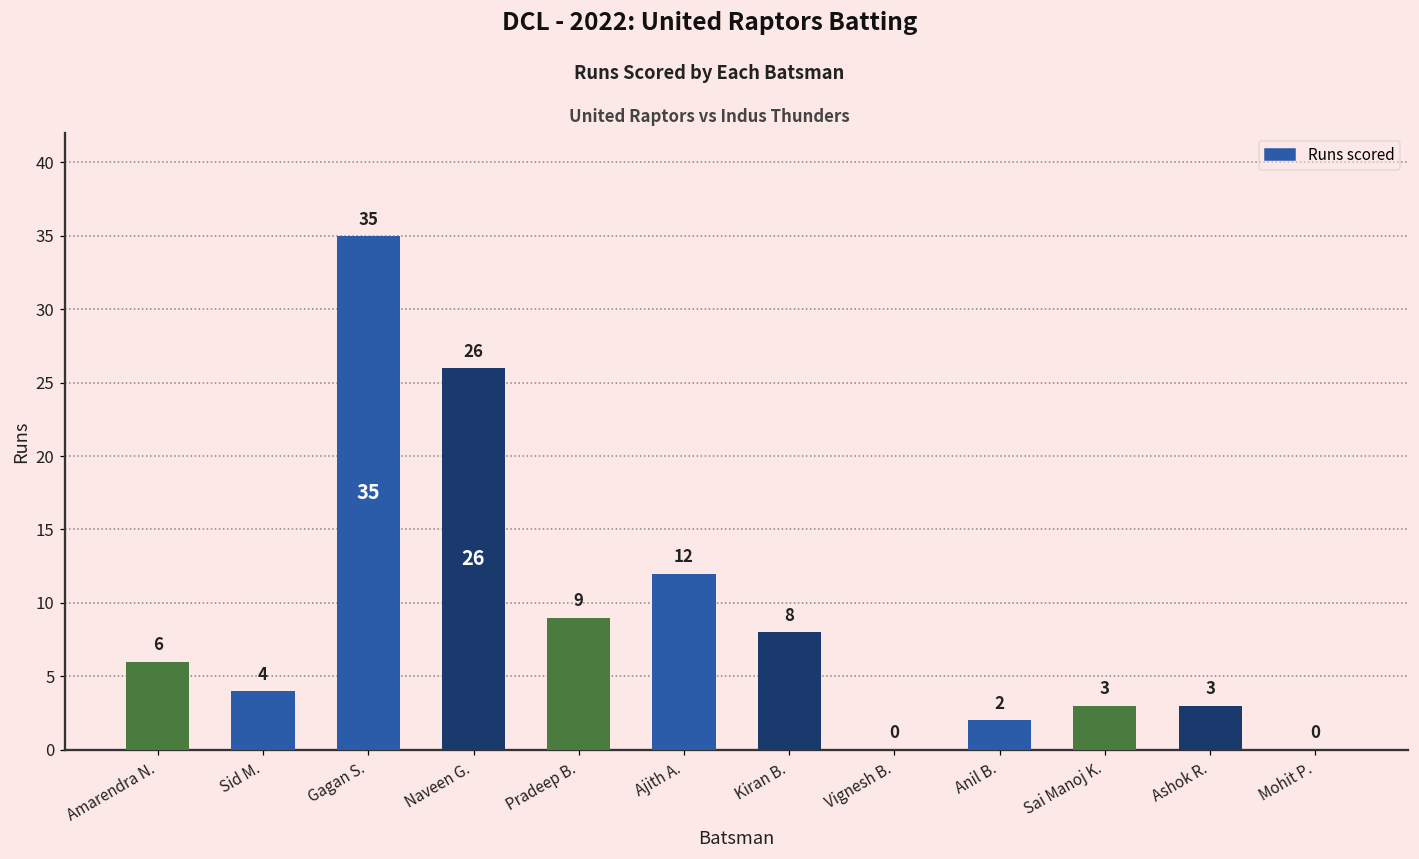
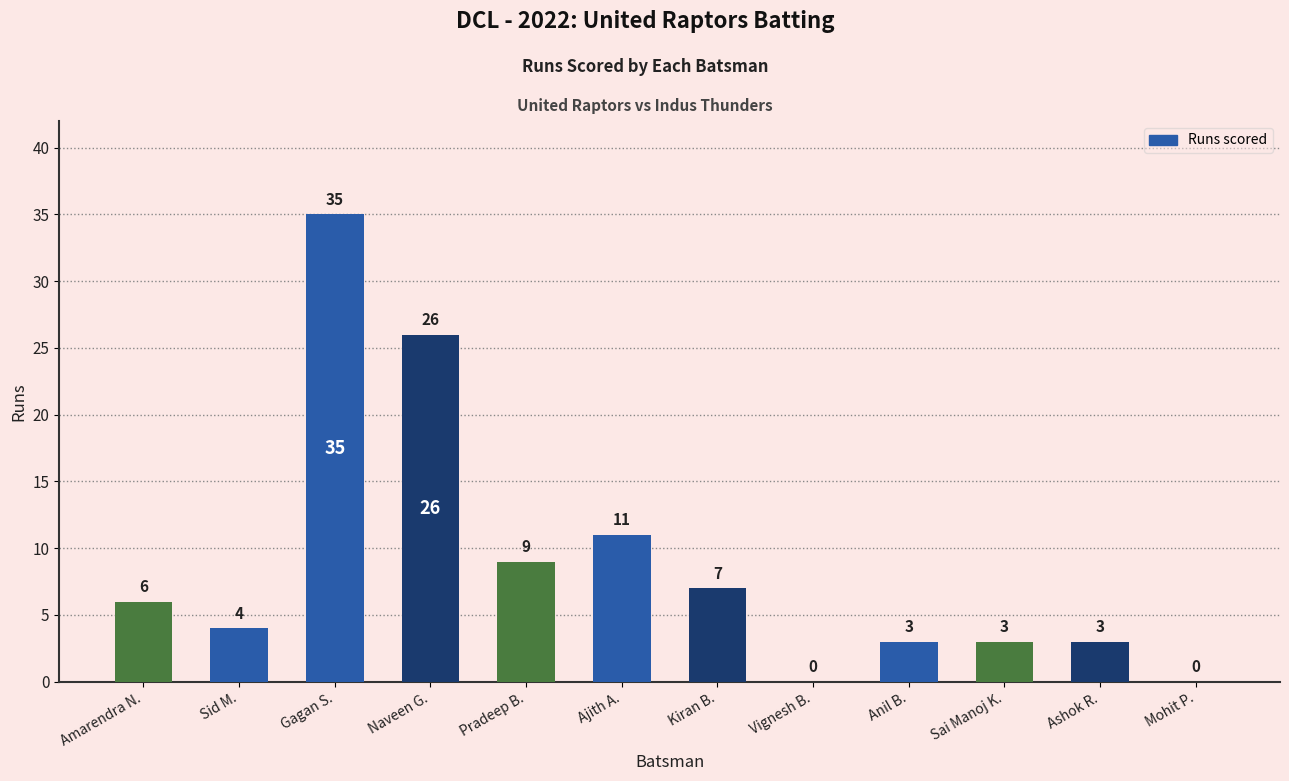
  {
    "Amarendra N.": 6,
    "Sid M.": 4,
    "Gagan S.": 35,
    "Naveen G.": 26,
    "Pradeep B.": 9,
-   "Ajith A.": 12,
-   "Kiran B.": 8,
+   "Ajith A.": 11,
+   "Kiran B.": 7,
    "Vignesh B.": 0,
-   "Anil B.": 2,
+   "Anil B.": 3,
    "Sai Manoj K.": 3,
    "Ashok R.": 3,
    "Mohit P.": 0
  }
